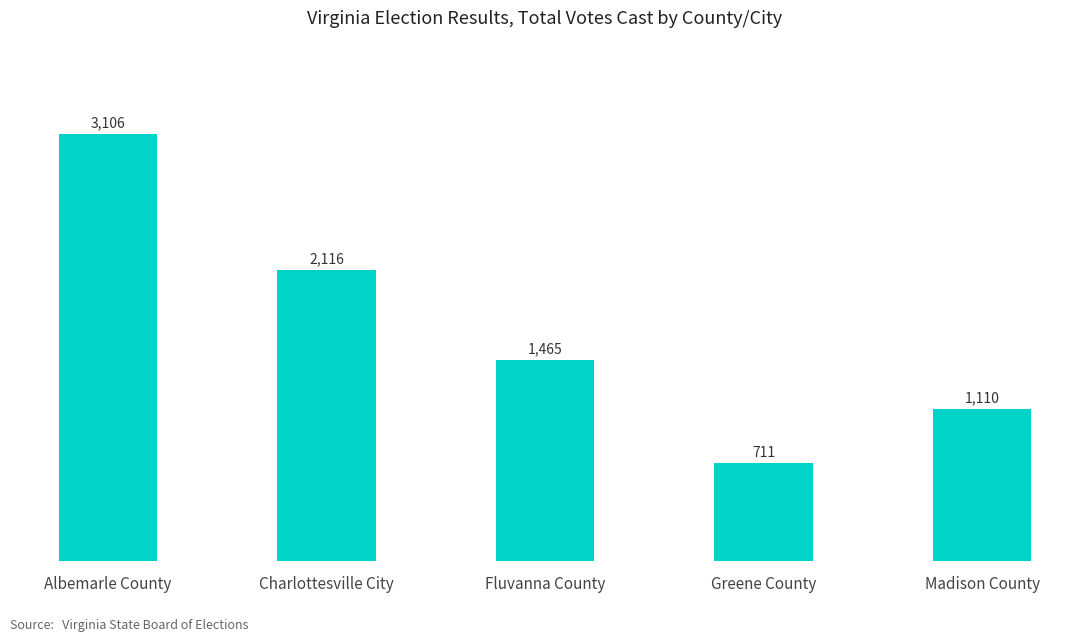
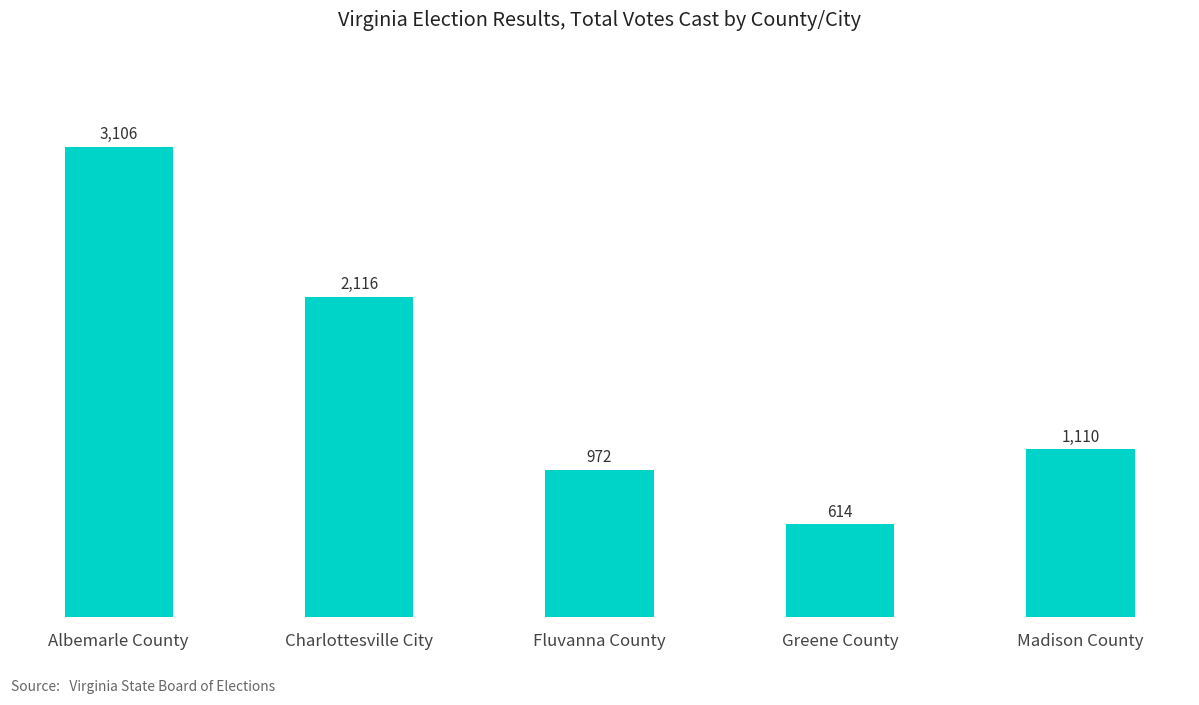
  {
    "Albemarle County": "3,106",
    "Charlottesville City": "2,116",
-   "Fluvanna County": "1,465",
-   "Greene County": "711",
+   "Fluvanna County": "972",
+   "Greene County": "614",
    "Madison County": "1,110"
  }
